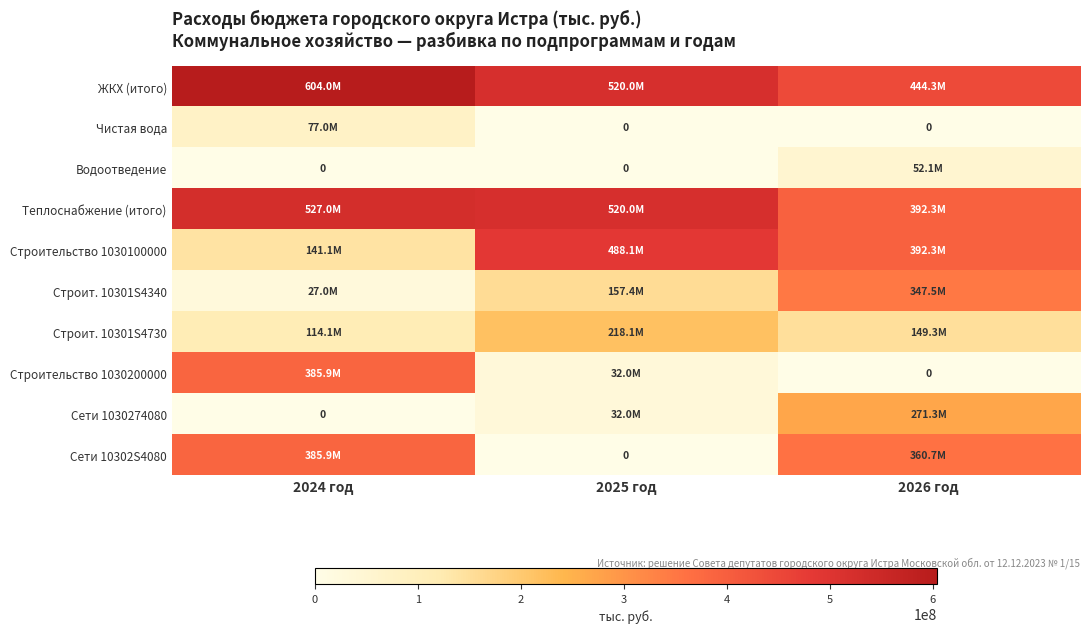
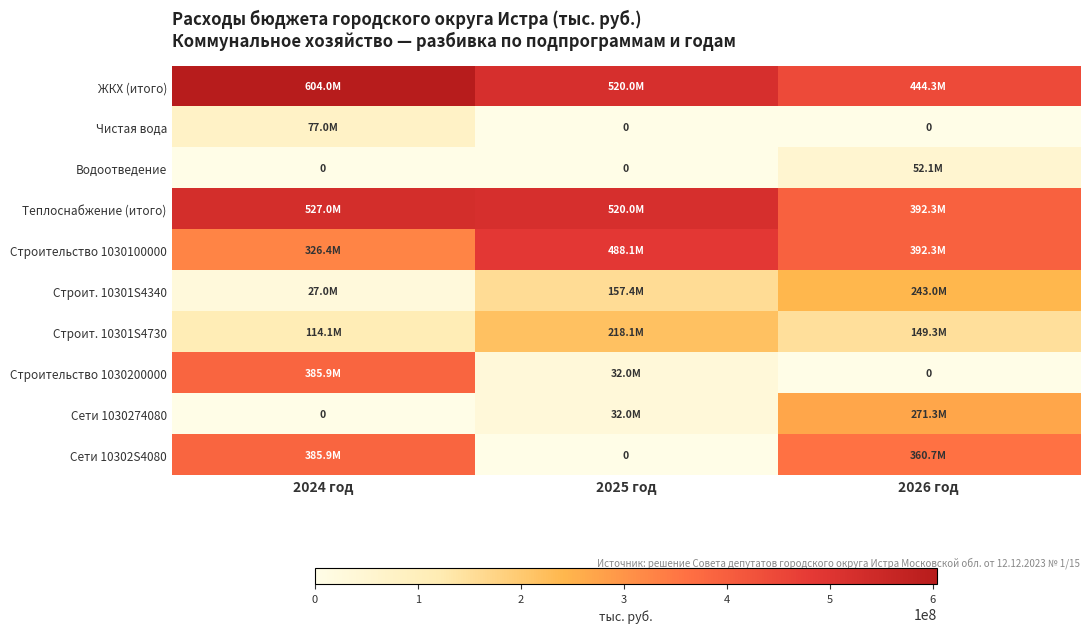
  {
    "ЖКХ (итого)": {
      "2024 год": "604.0M",
      "2025 год": "520.0M",
      "2026 год": "444.3M"
    },
    "Чистая вода": {
      "2024 год": "77.0M",
      "2025 год": "0",
      "2026 год": "0"
    },
    "Водоотведение": {
      "2024 год": "0",
      "2025 год": "0",
      "2026 год": "52.1M"
    },
    "Теплоснабжение (итого)": {
      "2024 год": "527.0M",
      "2025 год": "520.0M",
      "2026 год": "392.3M"
    },
    "Строительство 1030100000": {
-     "2024 год": "141.1M",
+     "2024 год": "326.4M",
      "2025 год": "488.1M",
      "2026 год": "392.3M"
    },
    "Строит. 10301S4340": {
      "2024 год": "27.0M",
      "2025 год": "157.4M",
-     "2026 год": "347.5M"
+     "2026 год": "243.0M"
    },
    "Строит. 10301S4730": {
      "2024 год": "114.1M",
      "2025 год": "218.1M",
      "2026 год": "149.3M"
    },
    "Строительство 1030200000": {
      "2024 год": "385.9M",
      "2025 год": "32.0M",
      "2026 год": "0"
    },
    "Сети 1030274080": {
      "2024 год": "0",
      "2025 год": "32.0M",
      "2026 год": "271.3M"
    },
    "Сети 10302S4080": {
      "2024 год": "385.9M",
      "2025 год": "0",
      "2026 год": "360.7M"
    }
  }
